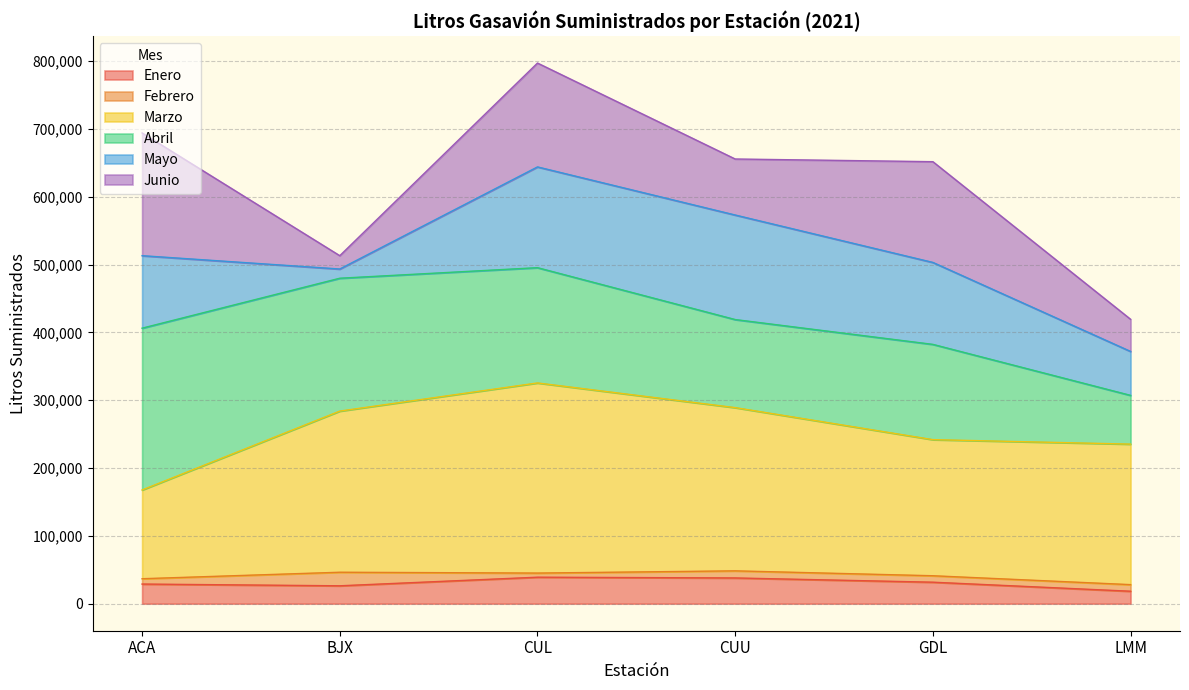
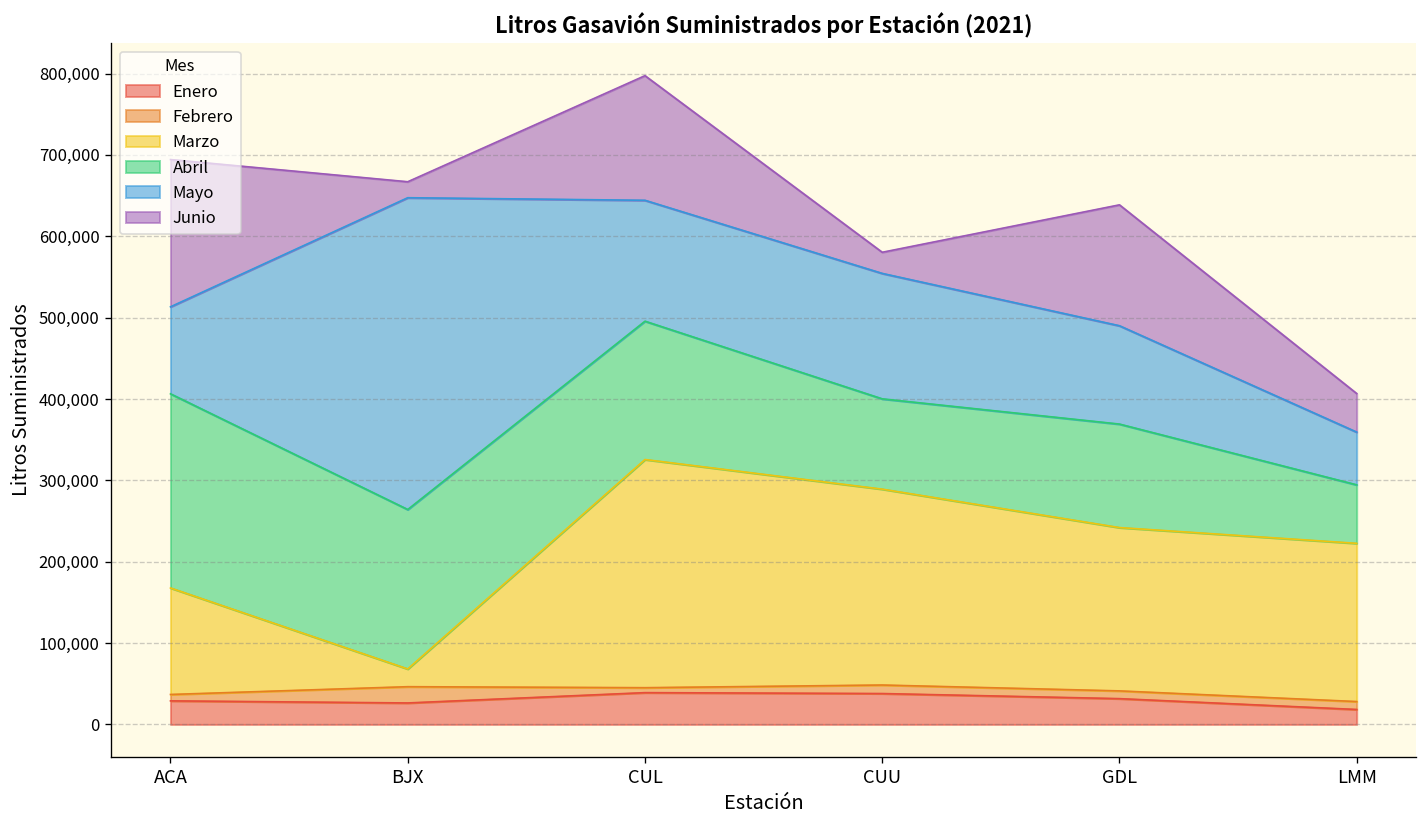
  {
    "Marzo": {
      "ACA": "130,000",
-     "BJX": "240,000",
+     "BJX": "20,000",
      "CUL": "280,000",
      "CUU": "240,000",
      "GDL": "200,000",
-     "LMM": "210,000"
+     "LMM": "190,000"
    },
    "Abril": {
      "ACA": "240,000",
      "BJX": "200,000",
      "CUL": "170,000",
-     "CUU": "130,000",
-     "GDL": "140,000",
+     "CUU": "110,000",
+     "GDL": "130,000",
      "LMM": "70,000"
    },
    "Mayo": {
      "ACA": "110,000",
-     "BJX": "10,000",
+     "BJX": "380,000",
      "CUL": "150,000",
      "CUU": "150,000",
      "GDL": "120,000",
      "LMM": "60,000"
    },
    "Junio": {
      "BJX": "20,000",
      "CUL": "150,000",
-     "CUU": "80,000",
+     "CUU": "30,000",
      "GDL": "150,000",
      "LMM": "50,000"
    }
  }
